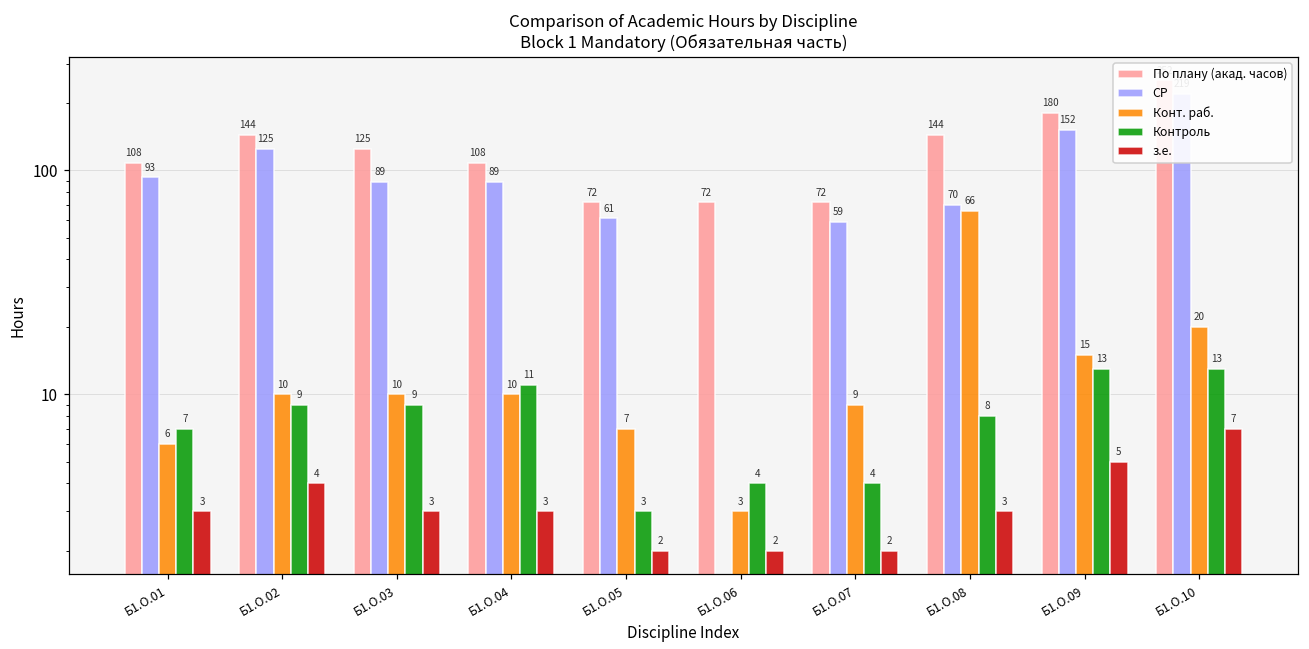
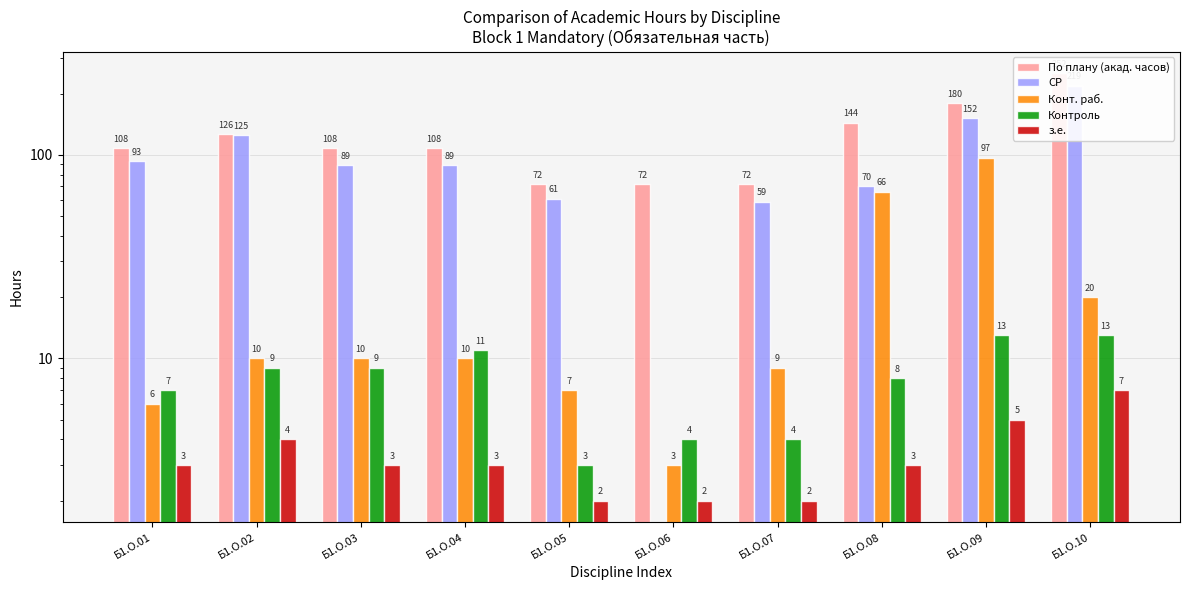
  {
    "По плану (акад. часов)": {
      "Б1.О.01": 108,
-     "Б1.О.02": 144,
-     "Б1.О.03": 125,
+     "Б1.О.02": 126,
+     "Б1.О.03": 108,
      "Б1.О.04": 108,
      "Б1.О.05": 72,
      "Б1.О.06": 72,
      "Б1.О.07": 72,
      "Б1.О.08": 144,
      "Б1.О.09": 180
    },
    "СР": {
      "Б1.О.01": 93,
      "Б1.О.02": 125,
      "Б1.О.03": 89,
      "Б1.О.04": 89,
      "Б1.О.05": 61,
      "Б1.О.07": 59,
      "Б1.О.08": 70,
      "Б1.О.09": 152
    },
    "Конт. раб.": {
      "Б1.О.01": 6,
      "Б1.О.02": 10,
      "Б1.О.03": 10,
      "Б1.О.04": 10,
      "Б1.О.05": 7,
      "Б1.О.06": 3,
      "Б1.О.07": 9,
      "Б1.О.08": 66,
-     "Б1.О.09": 15,
+     "Б1.О.09": 97,
      "Б1.О.10": 20
    },
    "Контроль": {
      "Б1.О.01": 7,
      "Б1.О.02": 9,
      "Б1.О.03": 9,
      "Б1.О.04": 11,
      "Б1.О.05": 3,
      "Б1.О.06": 4,
      "Б1.О.07": 4,
      "Б1.О.08": 8,
      "Б1.О.09": 13,
      "Б1.О.10": 13
    },
    "з.е.": {
      "Б1.О.01": 3,
      "Б1.О.02": 4,
      "Б1.О.03": 3,
      "Б1.О.04": 3,
      "Б1.О.05": 2,
      "Б1.О.06": 2,
      "Б1.О.07": 2,
      "Б1.О.08": 3,
      "Б1.О.09": 5,
      "Б1.О.10": 7
    }
  }
